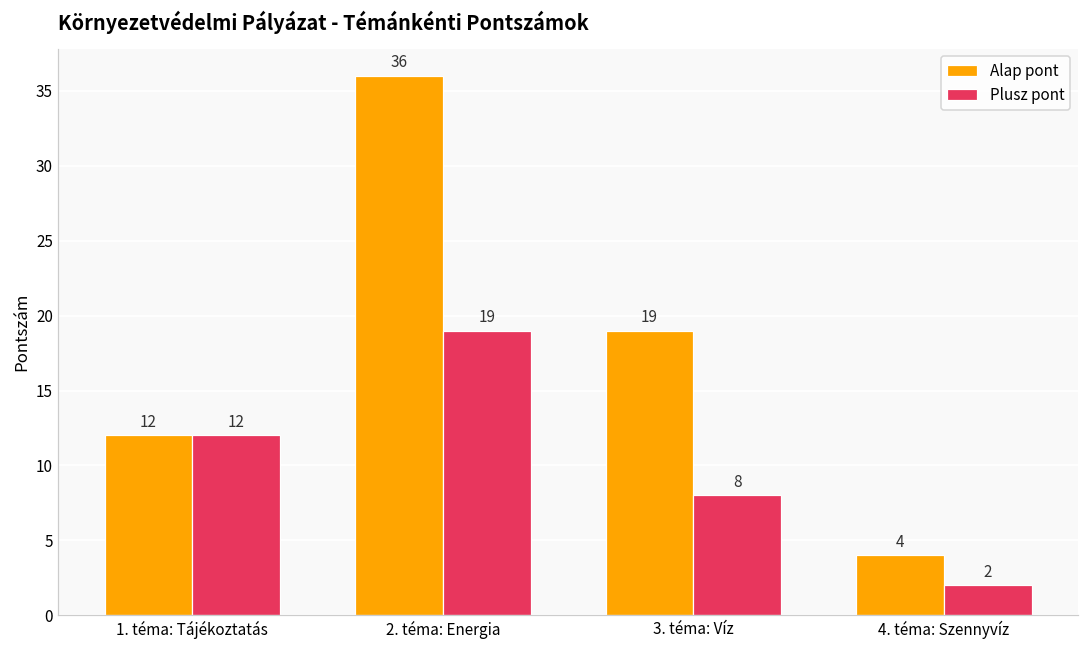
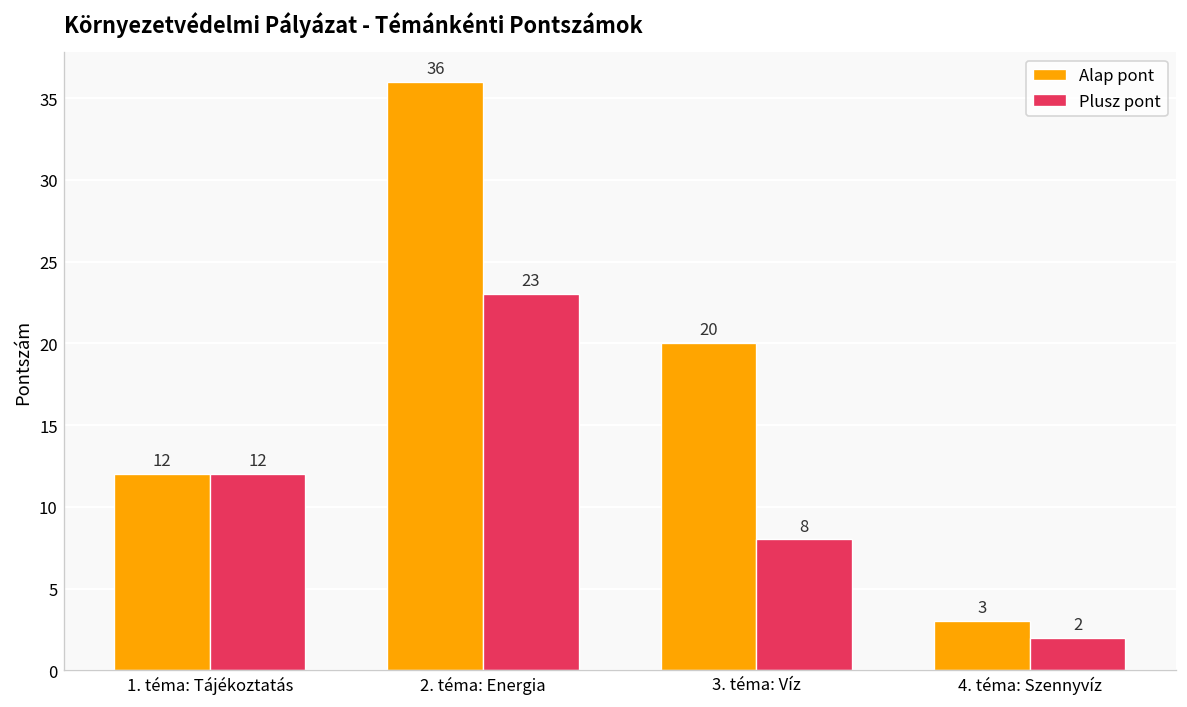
  {
    "Alap pont": {
      "1. téma: Tájékoztatás": 12,
      "2. téma: Energia": 36,
-     "3. téma: Víz": 19,
-     "4. téma: Szennyvíz": 4
+     "3. téma: Víz": 20,
+     "4. téma: Szennyvíz": 3
    },
    "Plusz pont": {
      "1. téma: Tájékoztatás": 12,
-     "2. téma: Energia": 19,
+     "2. téma: Energia": 23,
      "3. téma: Víz": 8,
      "4. téma: Szennyvíz": 2
    }
  }
